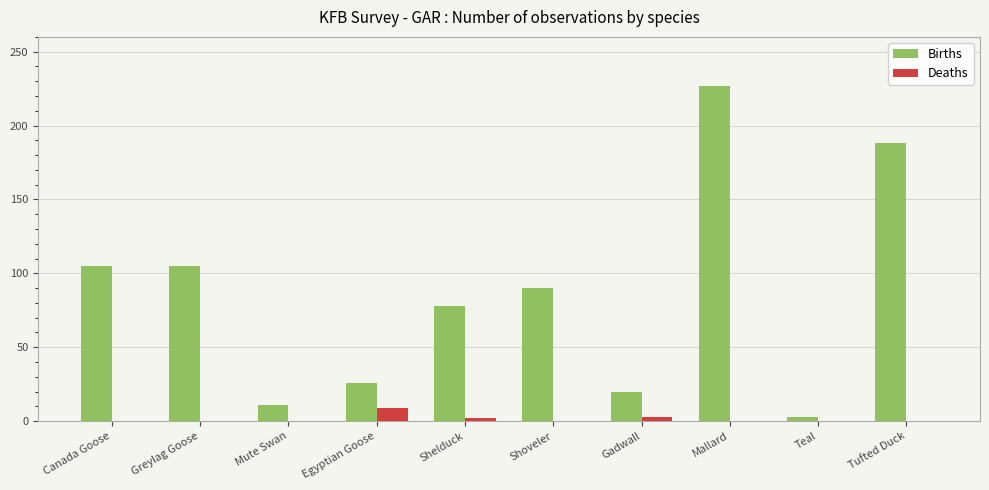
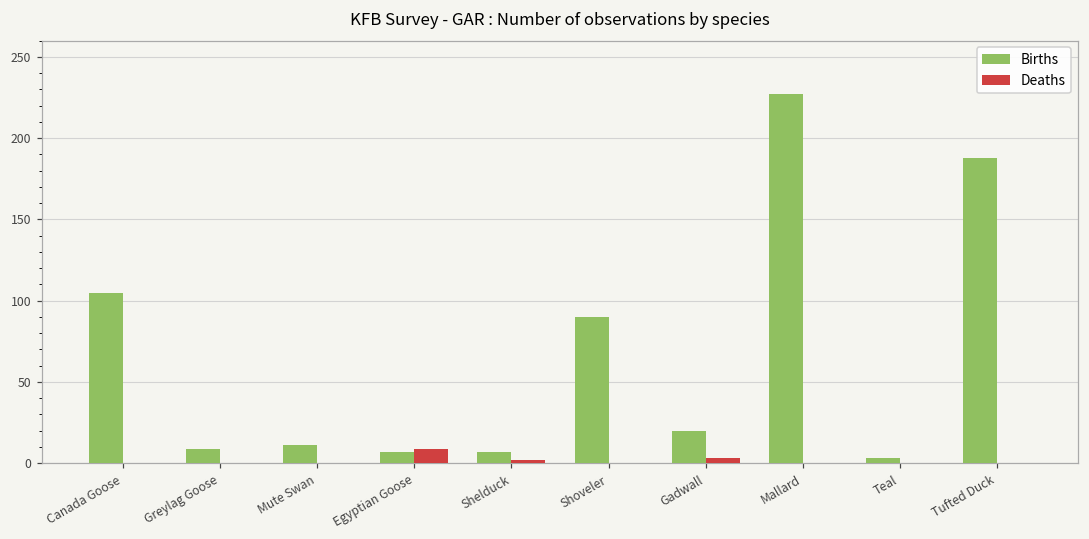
  {
    "Births": {
      "Canada Goose": 105,
-     "Greylag Goose": 105,
+     "Greylag Goose": 9,
      "Mute Swan": 11,
-     "Egyptian Goose": 26,
-     "Shelduck": 78,
+     "Egyptian Goose": 7,
+     "Shelduck": 7,
      "Shoveler": 90,
      "Gadwall": 20,
      "Mallard": 227,
      "Teal": 3,
      "Tufted Duck": 188
    },
    "Deaths": {
      "Canada Goose": 0,
      "Greylag Goose": 0,
      "Mute Swan": 0,
      "Egyptian Goose": 9,
      "Shelduck": 2,
      "Shoveler": 0,
      "Gadwall": 3,
      "Mallard": 0,
      "Teal": 0,
      "Tufted Duck": 0
    }
  }
